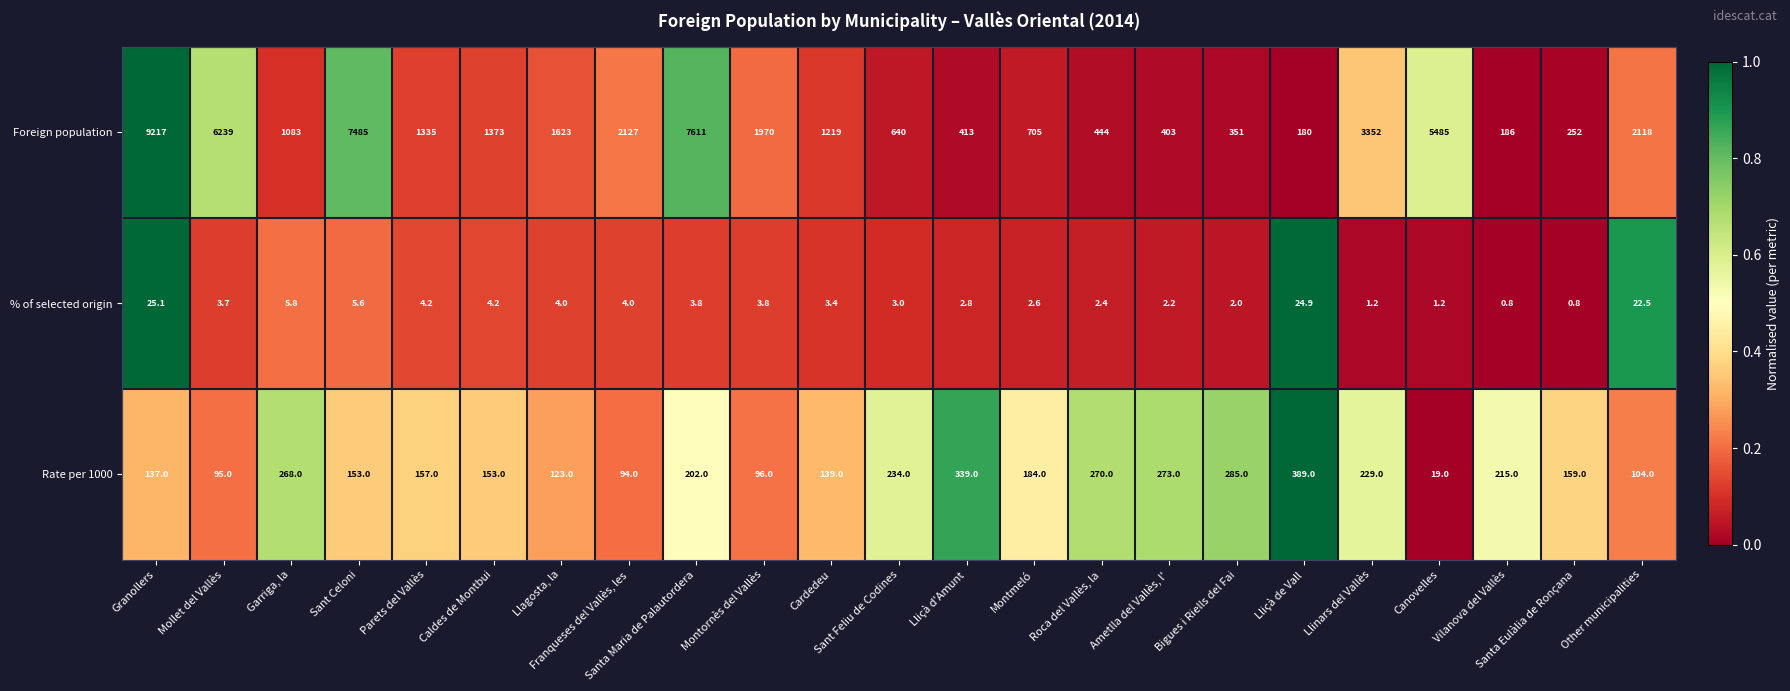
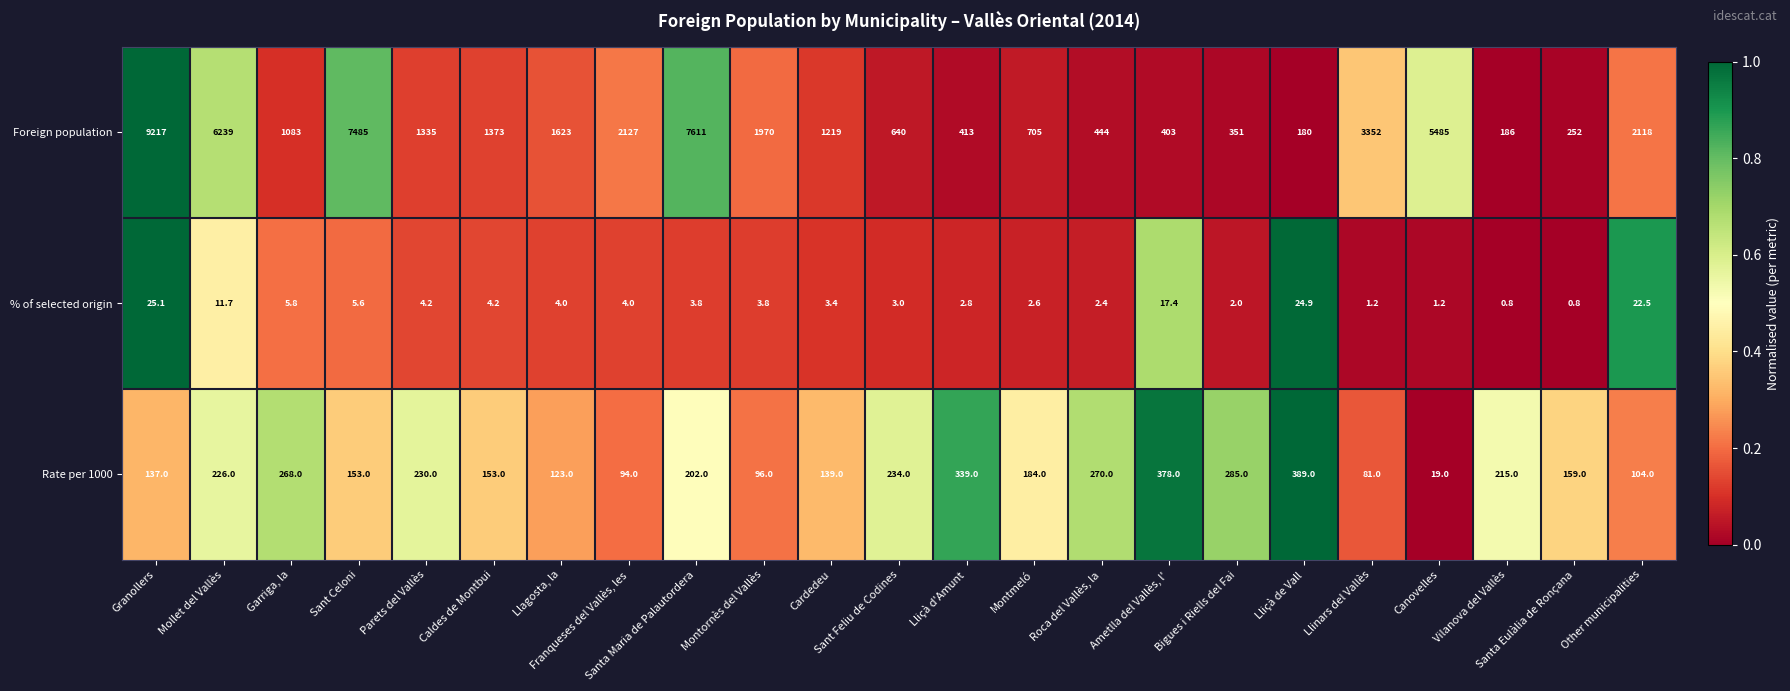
  {
    "Foreign population": {
      "Granollers": 9217,
      "Mollet del Vallès": 6239,
      "Garriga, la": 1083,
      "Sant Celoni": 7485,
      "Parets del Vallès": 1335,
      "Caldes de Montbui": 1373,
      "Llagosta, la": 1623,
      "Franqueses del Vallès, les": 2127,
      "Santa Maria de Palautordera": 7611,
      "Montornès del Vallès": 1970,
      "Cardedeu": 1219,
      "Sant Feliu de Codines": 640,
      "Lliçà d'Amunt": 413,
      "Montmeló": 705,
      "Roca del Vallès, la": 444,
      "Ametlla del Vallès, l'": 403,
      "Bigues i Riells del Fai": 351,
      "Lliçà de Vall": 180,
      "Llinars del Vallès": 3352,
      "Canovelles": 5485,
      "Vilanova del Vallès": 186,
      "Santa Eulàlia de Ronçana": 252,
      "Other municipalities": 2118
    },
    "% of selected origin": {
      "Granollers": 25.1,
-     "Mollet del Vallès": 3.7,
+     "Mollet del Vallès": 11.7,
      "Garriga, la": 5.8,
      "Sant Celoni": 5.6,
      "Parets del Vallès": 4.2,
      "Caldes de Montbui": 4.2,
      "Llagosta, la": 4.0,
      "Franqueses del Vallès, les": 4.0,
      "Santa Maria de Palautordera": 3.8,
      "Montornès del Vallès": 3.8,
      "Cardedeu": 3.4,
      "Sant Feliu de Codines": 3.0,
      "Lliçà d'Amunt": 2.8,
      "Montmeló": 2.6,
      "Roca del Vallès, la": 2.4,
-     "Ametlla del Vallès, l'": 2.2,
+     "Ametlla del Vallès, l'": 17.4,
      "Bigues i Riells del Fai": 2.0,
      "Lliçà de Vall": 24.9,
      "Llinars del Vallès": 1.2,
      "Canovelles": 1.2,
      "Vilanova del Vallès": 0.8,
      "Santa Eulàlia de Ronçana": 0.8,
      "Other municipalities": 22.5
    },
    "Rate per 1000": {
      "Granollers": 137.0,
-     "Mollet del Vallès": 95.0,
+     "Mollet del Vallès": 226.0,
      "Garriga, la": 268.0,
      "Sant Celoni": 153.0,
-     "Parets del Vallès": 157.0,
+     "Parets del Vallès": 230.0,
      "Caldes de Montbui": 153.0,
      "Llagosta, la": 123.0,
      "Franqueses del Vallès, les": 94.0,
      "Santa Maria de Palautordera": 202.0,
      "Montornès del Vallès": 96.0,
      "Cardedeu": 139.0,
      "Sant Feliu de Codines": 234.0,
      "Lliçà d'Amunt": 339.0,
      "Montmeló": 184.0,
      "Roca del Vallès, la": 270.0,
-     "Ametlla del Vallès, l'": 273.0,
+     "Ametlla del Vallès, l'": 378.0,
      "Bigues i Riells del Fai": 285.0,
      "Lliçà de Vall": 389.0,
-     "Llinars del Vallès": 229.0,
+     "Llinars del Vallès": 81.0,
      "Canovelles": 19.0,
      "Vilanova del Vallès": 215.0,
      "Santa Eulàlia de Ronçana": 159.0,
      "Other municipalities": 104.0
    }
  }
